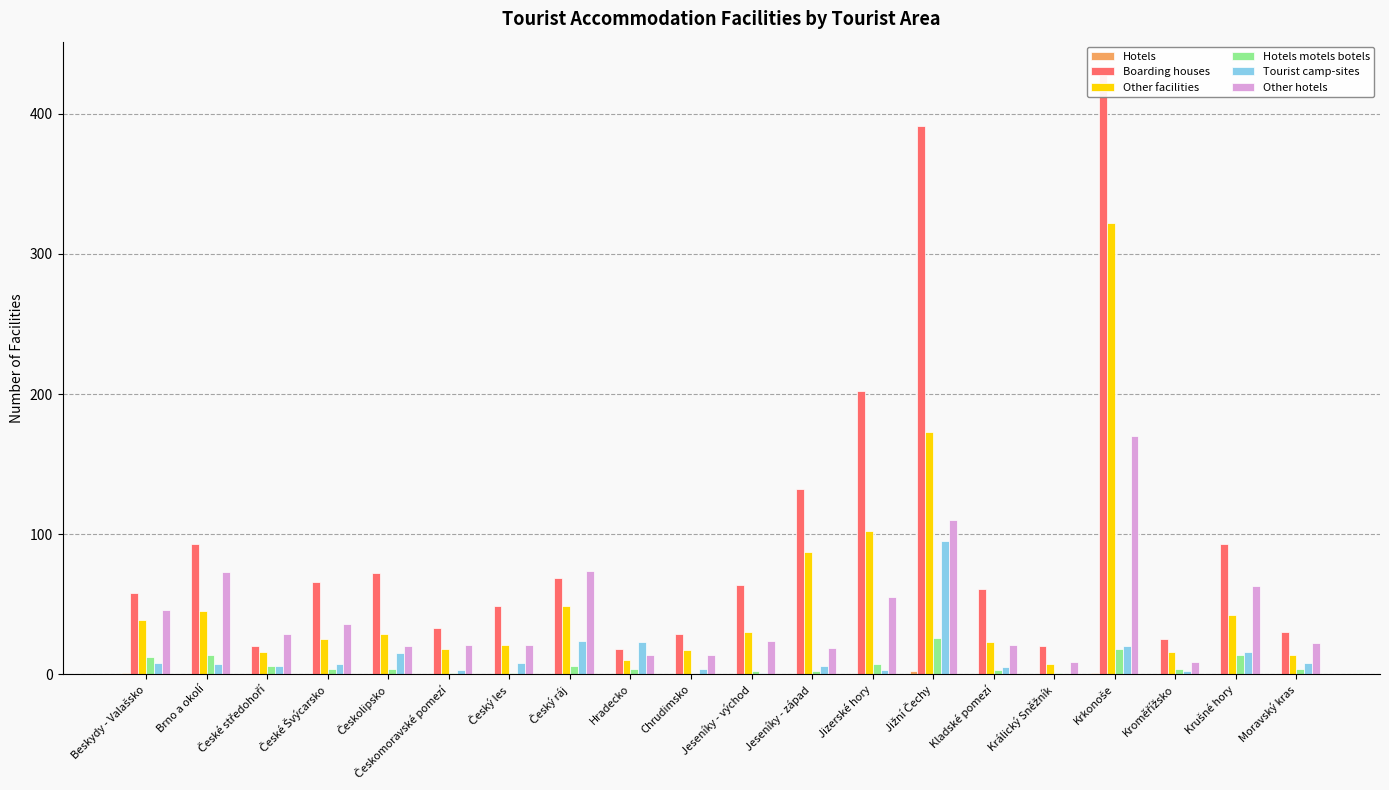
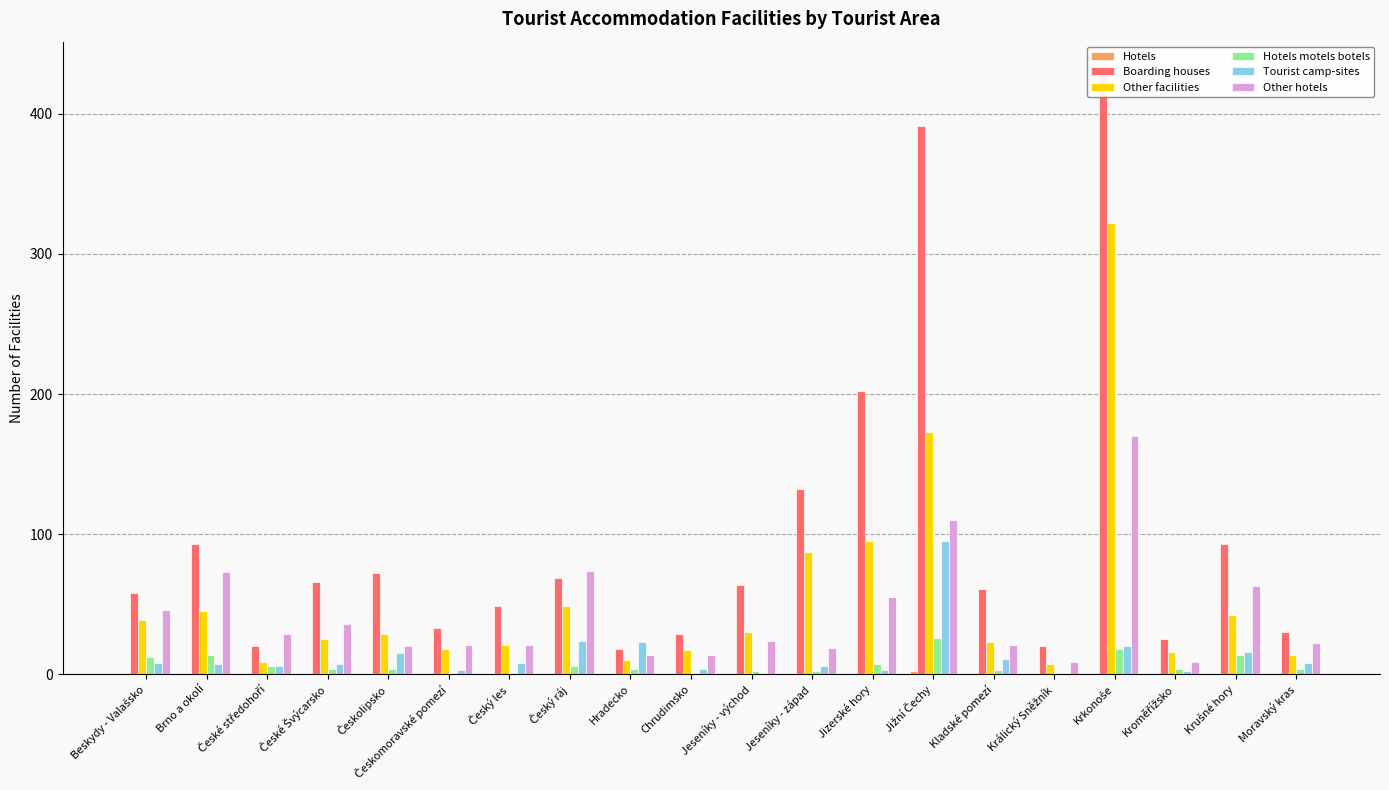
  {
    "Other facilities": {
      "Beskydy - Valašsko": 39,
      "Brno a okolí": 45,
-     "České středohoří": 16,
+     "České středohoří": 9,
      "České Švýcarsko": 25,
      "Českolipsko": 29,
      "Českomoravské pomezí": 18,
      "Český les": 21,
      "Český ráj": 49,
      "Hradecko": 10,
      "Chrudimsko": 17,
      "Jeseníky - východ": 30,
      "Jeseníky - západ": 87,
-     "Jizerské hory": 102,
+     "Jizerské hory": 95,
      "Jižní Čechy": 173,
      "Kladské pomezí": 23,
      "Králický Sněžník": 7,
      "Krkonoše": 322,
      "Kroměřížsko": 16,
      "Krušné hory": 42,
      "Moravský kras": 14
    },
    "Hotels motels botels": {
      "Beskydy - Valašsko": 12,
      "Brno a okolí": 14,
      "České středohoří": 6,
      "České Švýcarsko": 4,
      "Českolipsko": 4,
      "Český ráj": 6,
      "Hradecko": 4,
      "Chrudimsko": 0,
      "Jeseníky - východ": 2,
      "Jeseníky - západ": 2,
      "Jizerské hory": 7,
      "Jižní Čechy": 26,
      "Kladské pomezí": 3,
      "Krkonoše": 18,
      "Kroměřížsko": 4,
      "Krušné hory": 14,
      "Moravský kras": 4
    },
    "Tourist camp-sites": {
      "Beskydy - Valašsko": 8,
      "Brno a okolí": 7,
      "České středohoří": 6,
      "České Švýcarsko": 7,
      "Českolipsko": 15,
      "Českomoravské pomezí": 3,
      "Český les": 8,
      "Český ráj": 24,
      "Hradecko": 23,
      "Chrudimsko": 4,
      "Jeseníky - západ": 6,
      "Jizerské hory": 3,
      "Jižní Čechy": 95,
-     "Kladské pomezí": 5,
+     "Kladské pomezí": 11,
      "Králický Sněžník": 0,
      "Krkonoše": 20,
      "Kroměřížsko": 2,
      "Krušné hory": 16,
      "Moravský kras": 8
    },
    "Other hotels": {
      "Beskydy - Valašsko": 46,
      "Brno a okolí": 73,
      "České středohoří": 29,
      "České Švýcarsko": 36,
      "Českolipsko": 20,
      "Českomoravské pomezí": 21,
      "Český les": 21,
      "Český ráj": 74,
      "Hradecko": 14,
      "Chrudimsko": 14,
      "Jeseníky - východ": 24,
      "Jeseníky - západ": 19,
      "Jizerské hory": 55,
      "Jižní Čechy": 110,
      "Kladské pomezí": 21,
      "Králický Sněžník": 9,
      "Krkonoše": 170,
      "Kroměřížsko": 9,
      "Krušné hory": 63,
      "Moravský kras": 22
    }
  }
